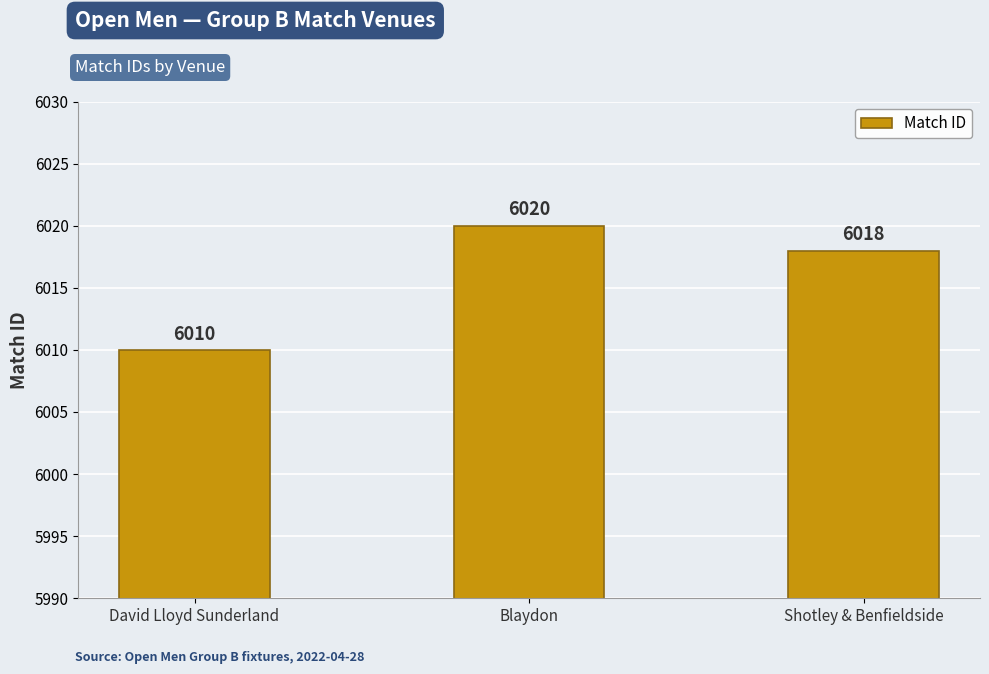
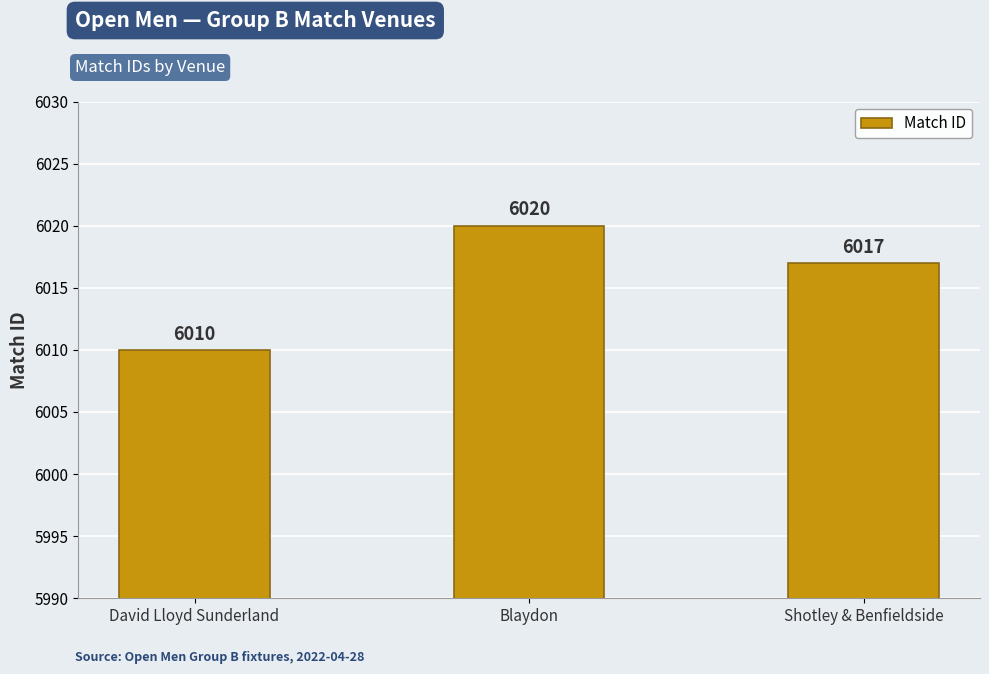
  {
    "David Lloyd Sunderland": 6010,
    "Blaydon": 6020,
-   "Shotley & Benfieldside": 6018
+   "Shotley & Benfieldside": 6017
  }
